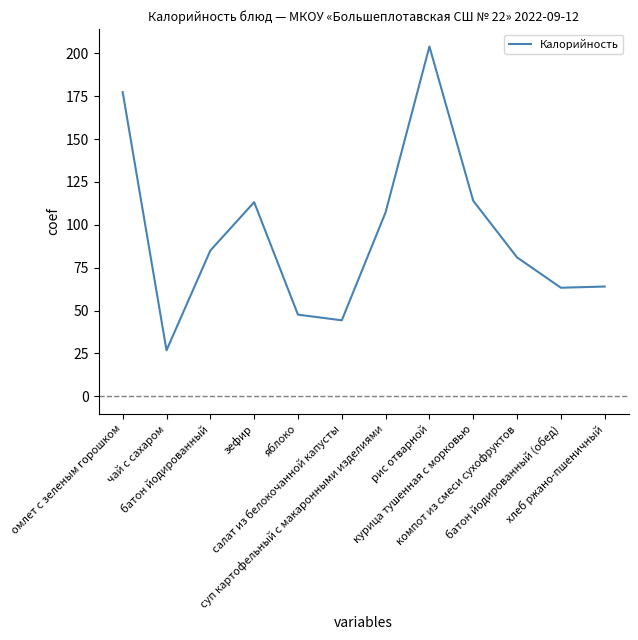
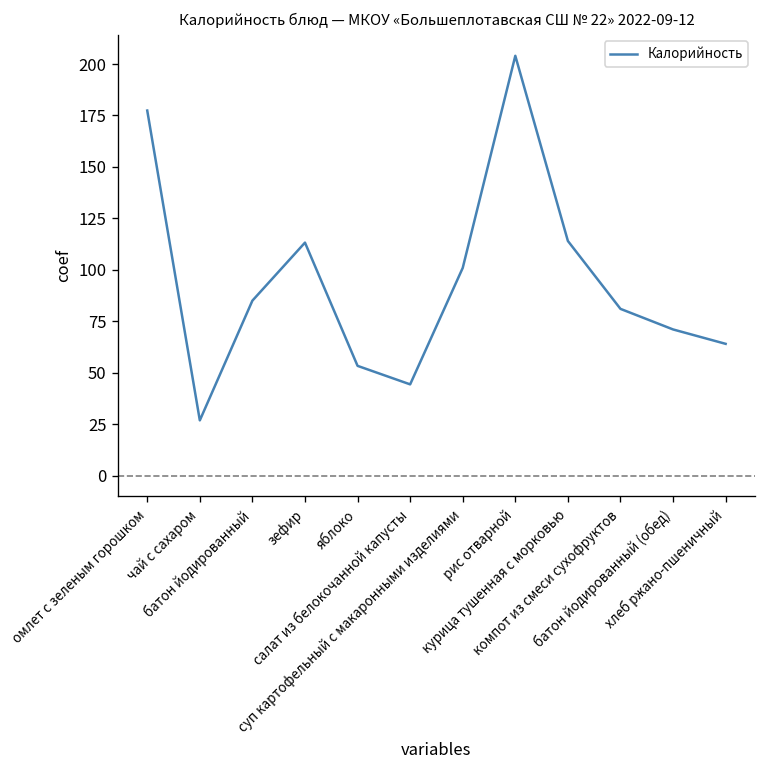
  {
    "омлет с зеленым горошком": 177,
    "чай с сахаром": 27,
    "батон йодированный": 85,
    "зефир": 113,
-   "яблоко": 48,
+   "яблоко": 53,
    "салат из белокочанной капусты": 44,
-   "суп картофельный с макаронными изделиями": 107,
+   "суп картофельный с макаронными изделиями": 101,
    "рис отварной": 204,
    "курица тушенная с морковью": 114,
    "компот из смеси сухофруктов": 81,
-   "батон йодированный (обед)": 63,
+   "батон йодированный (обед)": 71,
    "хлеб ржано-пшеничный": 64
  }
